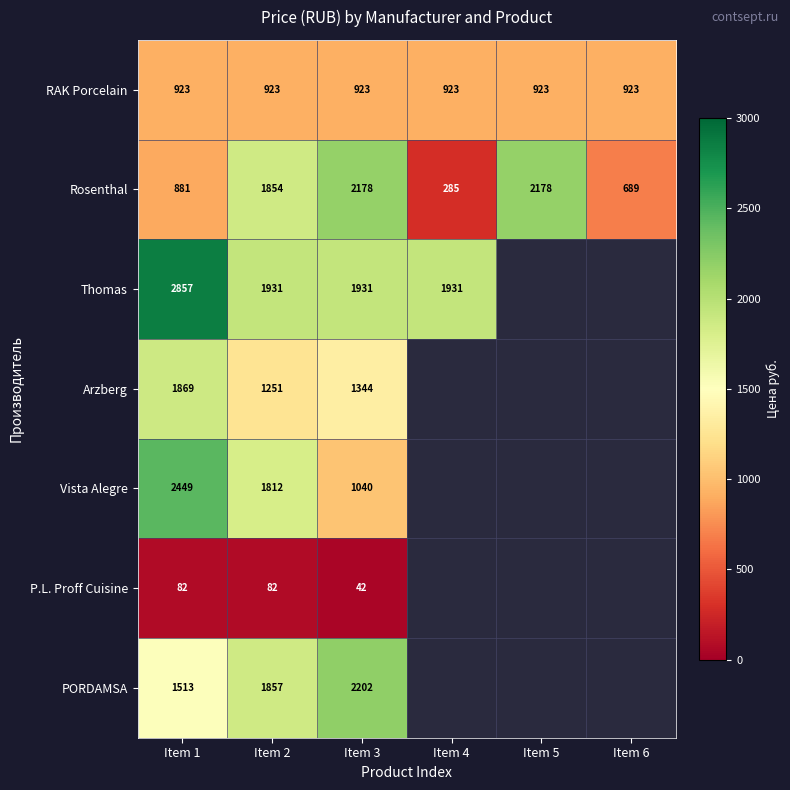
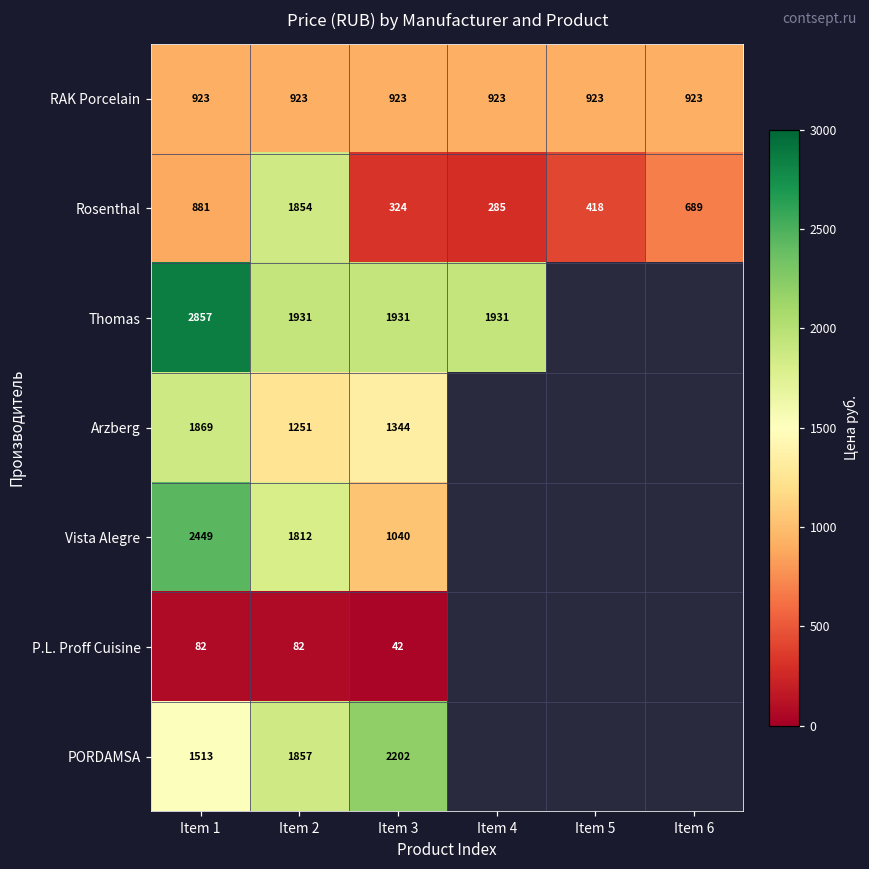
  {
    "RAK Porcelain": {
      "Item 1": 923,
      "Item 2": 923,
      "Item 3": 923,
      "Item 4": 923,
      "Item 5": 923,
      "Item 6": 923
    },
    "Rosenthal": {
      "Item 1": 881,
      "Item 2": 1854,
-     "Item 3": 2178,
+     "Item 3": 324,
      "Item 4": 285,
-     "Item 5": 2178,
+     "Item 5": 418,
      "Item 6": 689
    },
    "Thomas": {
      "Item 1": 2857,
      "Item 2": 1931,
      "Item 3": 1931,
      "Item 4": 1931
    },
    "Arzberg": {
      "Item 1": 1869,
      "Item 2": 1251,
      "Item 3": 1344
    },
    "Vista Alegre": {
      "Item 1": 2449,
      "Item 2": 1812,
      "Item 3": 1040
    },
    "P.L. Proff Cuisine": {
      "Item 1": 82,
      "Item 2": 82,
      "Item 3": 42
    },
    "PORDAMSA": {
      "Item 1": 1513,
      "Item 2": 1857,
      "Item 3": 2202
    }
  }
